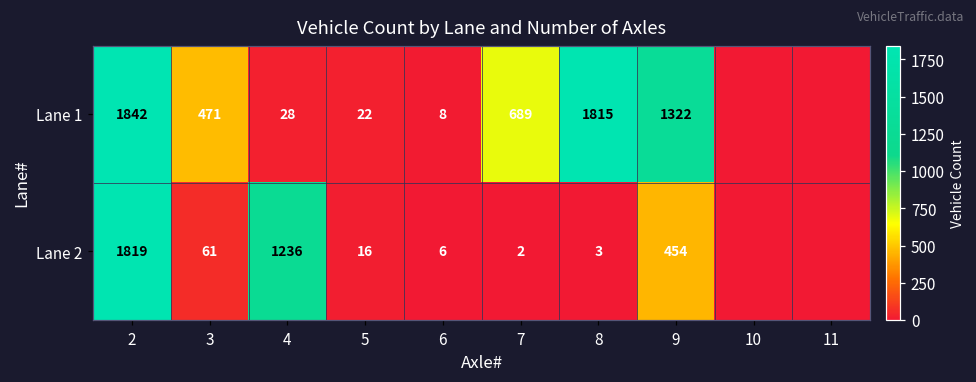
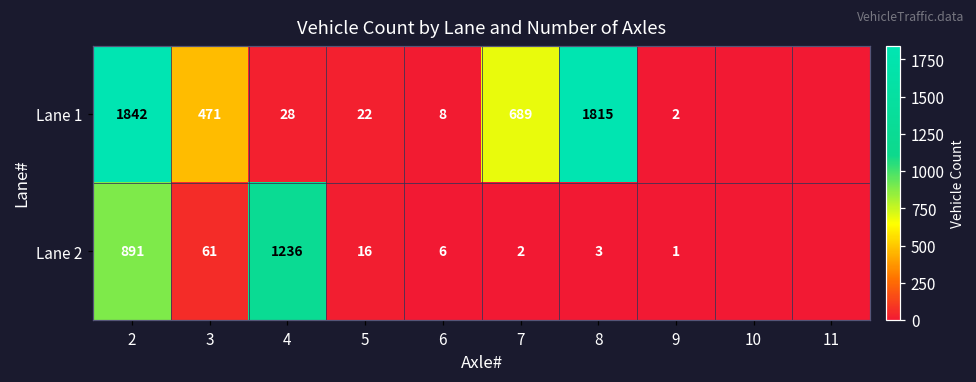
  {
    "Lane 1": {
      "2": 1842,
      "3": 471,
      "4": 28,
      "5": 22,
      "6": 8,
      "7": 689,
      "8": 1815,
-     "9": 1322
+     "9": 2
    },
    "Lane 2": {
-     "2": 1819,
+     "2": 891,
      "3": 61,
      "4": 1236,
      "5": 16,
      "6": 6,
      "7": 2,
      "8": 3,
-     "9": 454
+     "9": 1
    }
  }
